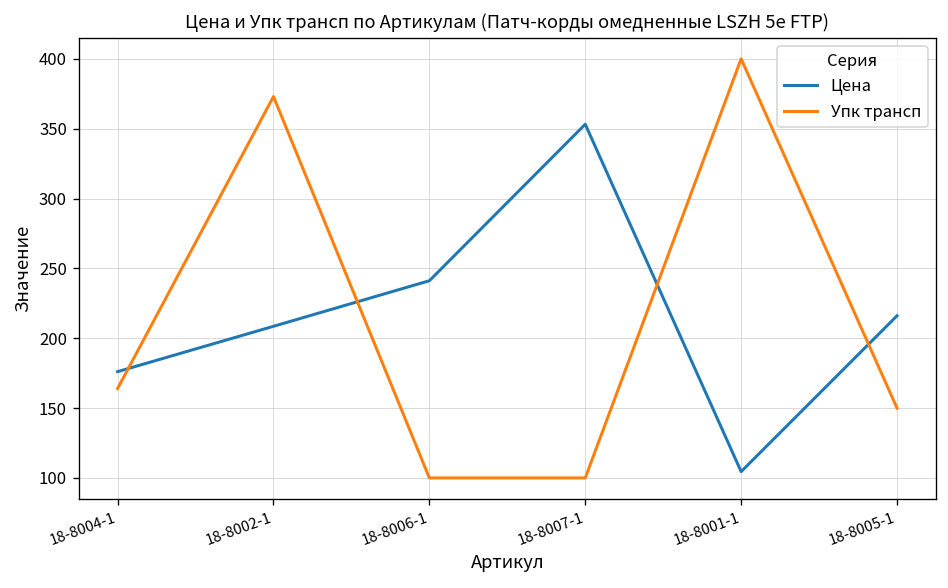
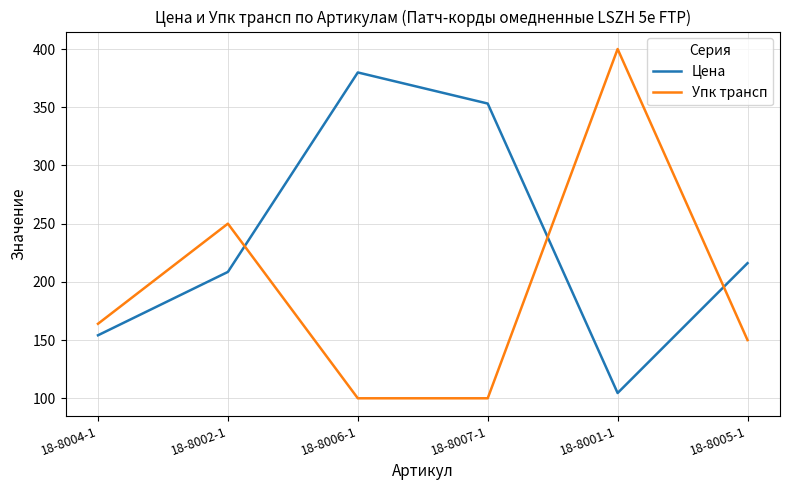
  {
    "Цена": {
-     "18-8004-1": 176,
+     "18-8004-1": 154,
      "18-8002-1": 209,
-     "18-8006-1": 241,
+     "18-8006-1": 380,
      "18-8007-1": 353,
      "18-8001-1": 105,
      "18-8005-1": 216
    },
    "Упк трансп": {
      "18-8004-1": 164,
-     "18-8002-1": 373,
+     "18-8002-1": 250,
      "18-8006-1": 100,
      "18-8007-1": 100,
      "18-8001-1": 400,
      "18-8005-1": 150
    }
  }
